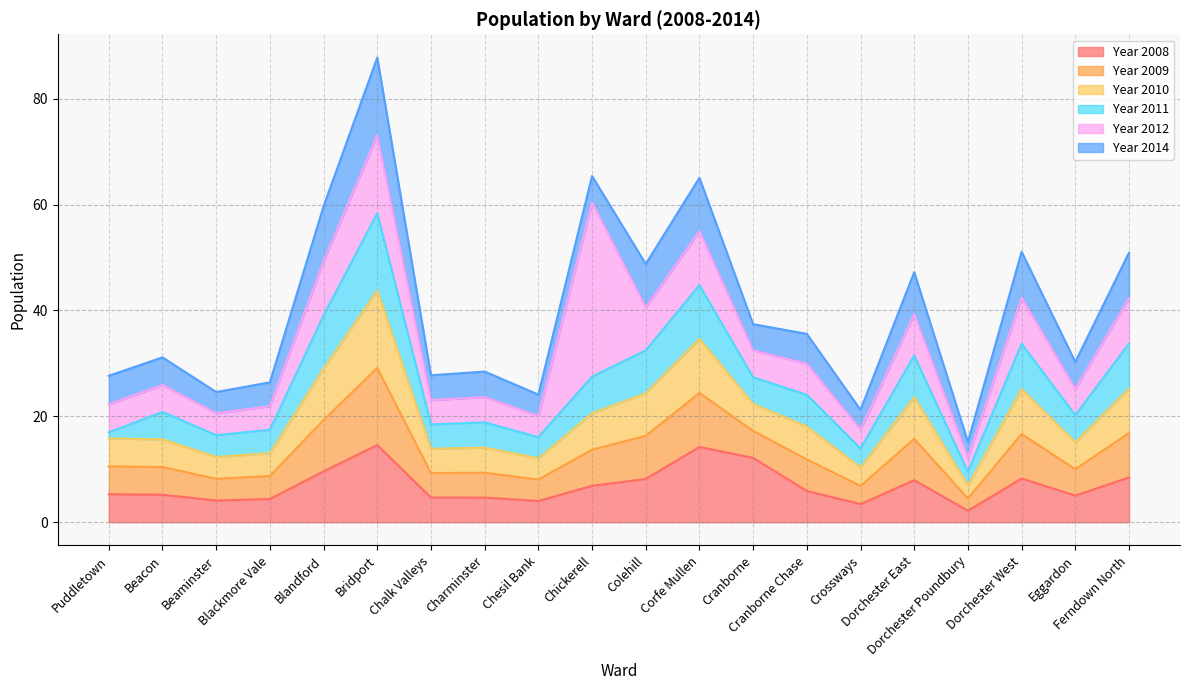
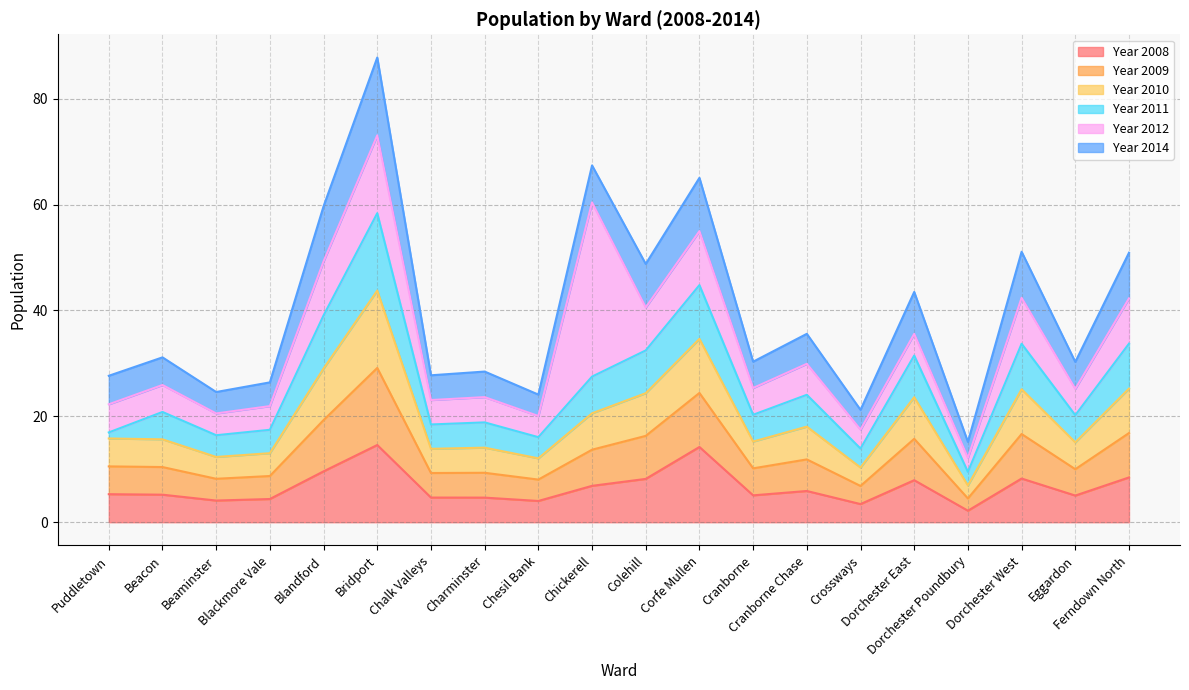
  {
    "Year 2008": {
      "Puddletown": 5,
      "Beacon": 5,
      "Beaminster": 4,
      "Blackmore Vale": 4,
      "Blandford": 10,
      "Bridport": 15,
      "Chalk Valleys": 5,
      "Charminster": 5,
      "Chesil Bank": 4,
      "Chickerell": 7,
      "Colehill": 8,
      "Corfe Mullen": 14,
-     "Cranborne": 12,
+     "Cranborne": 5,
      "Cranborne Chase": 6,
      "Crossways": 3,
      "Dorchester East": 8,
      "Dorchester Poundbury": 2,
      "Dorchester West": 8,
      "Eggardon": 5,
      "Ferndown North": 8
    },
    "Year 2011": {
      "Puddletown": 1,
      "Beacon": 5,
      "Beaminster": 4,
      "Blackmore Vale": 4,
      "Blandford": 10,
      "Bridport": 15,
      "Chalk Valleys": 5,
      "Charminster": 5,
      "Chesil Bank": 4,
      "Chickerell": 7,
      "Colehill": 8,
      "Corfe Mullen": 10,
      "Cranborne": 5,
      "Cranborne Chase": 6,
      "Crossways": 4,
      "Dorchester East": 8,
      "Dorchester Poundbury": 3,
      "Dorchester West": 9,
      "Eggardon": 5,
      "Ferndown North": 8
    },
    "Year 2012": {
      "Puddletown": 5,
      "Beacon": 5,
      "Beaminster": 4,
      "Blackmore Vale": 4,
      "Blandford": 10,
      "Bridport": 15,
      "Chalk Valleys": 5,
      "Charminster": 5,
      "Chesil Bank": 4,
      "Chickerell": 33,
      "Colehill": 8,
      "Corfe Mullen": 10,
      "Cranborne": 5,
      "Cranborne Chase": 6,
      "Crossways": 4,
-     "Dorchester East": 8,
+     "Dorchester East": 4,
      "Dorchester Poundbury": 3,
      "Dorchester West": 9,
      "Eggardon": 5,
      "Ferndown North": 9
    },
    "Year 2014": {
      "Puddletown": 5,
      "Beacon": 5,
      "Beaminster": 4,
      "Blackmore Vale": 4,
      "Blandford": 10,
      "Bridport": 15,
      "Chalk Valleys": 5,
      "Charminster": 5,
      "Chesil Bank": 4,
-     "Chickerell": 5,
+     "Chickerell": 7,
      "Colehill": 8,
      "Corfe Mullen": 10,
      "Cranborne": 5,
      "Cranborne Chase": 6,
      "Crossways": 4,
      "Dorchester East": 8,
      "Dorchester Poundbury": 3,
      "Dorchester West": 9,
      "Eggardon": 5,
      "Ferndown North": 9
    }
  }
